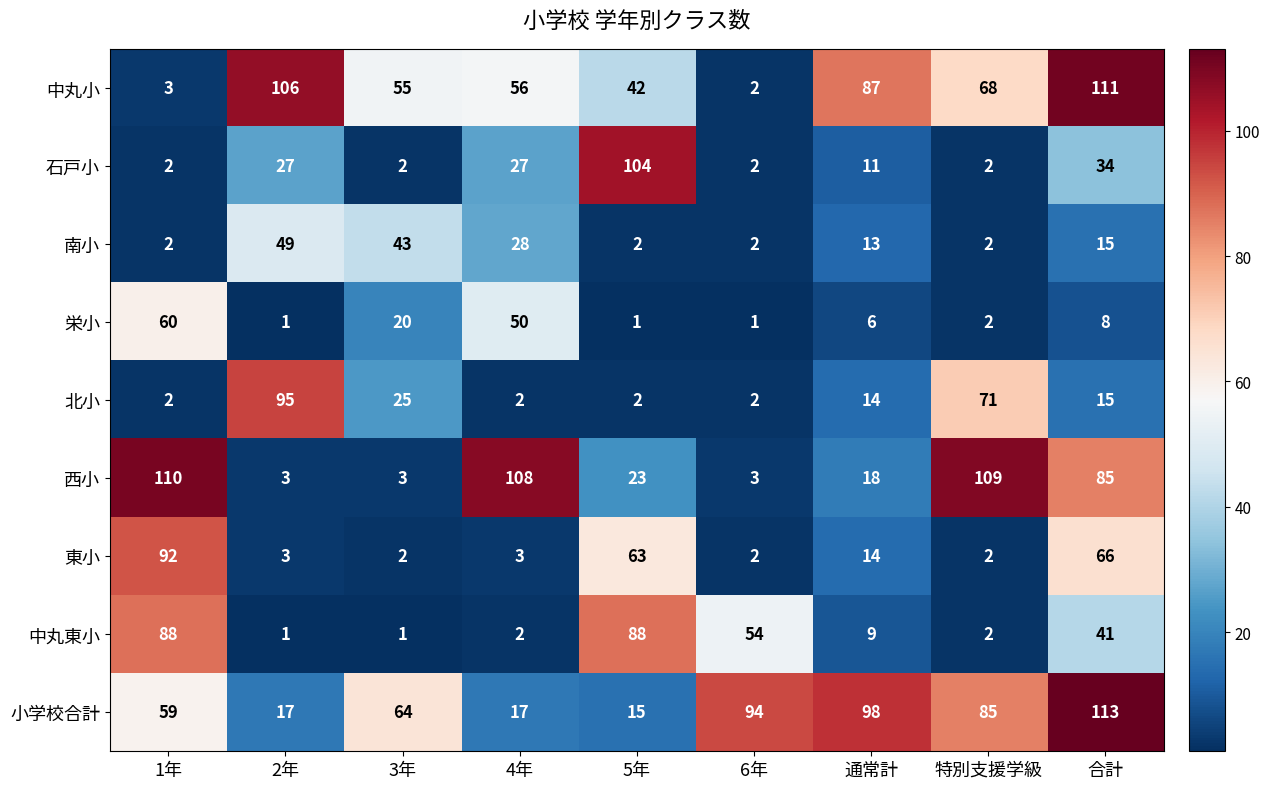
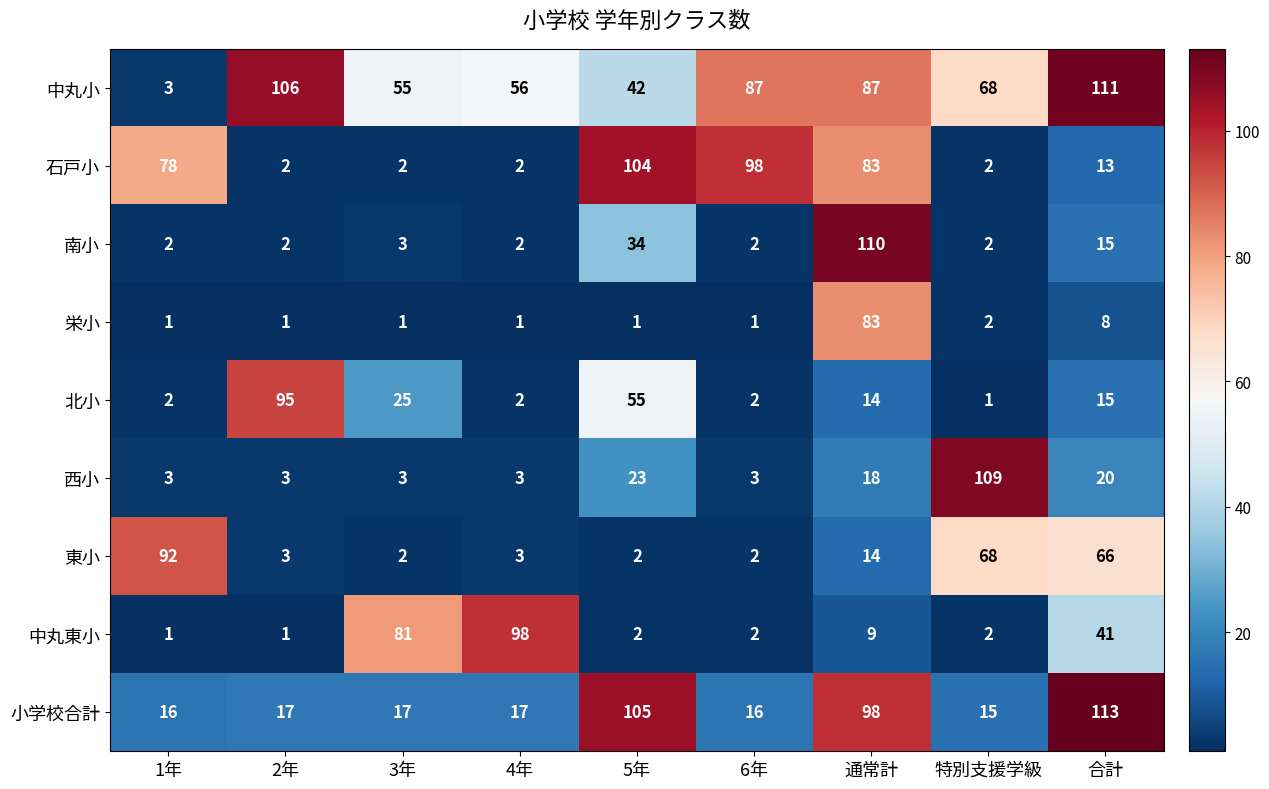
  {
    "中丸小": {
      "1年": 3,
      "2年": 106,
      "3年": 55,
      "4年": 56,
      "5年": 42,
-     "6年": 2,
+     "6年": 87,
      "通常計": 87,
      "特別支援学級": 68,
      "合計": 111
    },
    "石戸小": {
-     "1年": 2,
-     "2年": 27,
+     "1年": 78,
+     "2年": 2,
      "3年": 2,
-     "4年": 27,
+     "4年": 2,
      "5年": 104,
-     "6年": 2,
-     "通常計": 11,
+     "6年": 98,
+     "通常計": 83,
      "特別支援学級": 2,
-     "合計": 34
+     "合計": 13
    },
    "南小": {
      "1年": 2,
-     "2年": 49,
-     "3年": 43,
-     "4年": 28,
-     "5年": 2,
+     "2年": 2,
+     "3年": 3,
+     "4年": 2,
+     "5年": 34,
      "6年": 2,
-     "通常計": 13,
+     "通常計": 110,
      "特別支援学級": 2,
      "合計": 15
    },
    "栄小": {
-     "1年": 60,
+     "1年": 1,
      "2年": 1,
-     "3年": 20,
-     "4年": 50,
+     "3年": 1,
+     "4年": 1,
      "5年": 1,
      "6年": 1,
-     "通常計": 6,
+     "通常計": 83,
      "特別支援学級": 2,
      "合計": 8
    },
    "北小": {
      "1年": 2,
      "2年": 95,
      "3年": 25,
      "4年": 2,
-     "5年": 2,
+     "5年": 55,
      "6年": 2,
      "通常計": 14,
-     "特別支援学級": 71,
+     "特別支援学級": 1,
      "合計": 15
    },
    "西小": {
-     "1年": 110,
+     "1年": 3,
      "2年": 3,
      "3年": 3,
-     "4年": 108,
+     "4年": 3,
      "5年": 23,
      "6年": 3,
      "通常計": 18,
      "特別支援学級": 109,
-     "合計": 85
+     "合計": 20
    },
    "東小": {
      "1年": 92,
      "2年": 3,
      "3年": 2,
      "4年": 3,
-     "5年": 63,
+     "5年": 2,
      "6年": 2,
      "通常計": 14,
-     "特別支援学級": 2,
+     "特別支援学級": 68,
      "合計": 66
    },
    "中丸東小": {
-     "1年": 88,
+     "1年": 1,
      "2年": 1,
-     "3年": 1,
-     "4年": 2,
-     "5年": 88,
-     "6年": 54,
+     "3年": 81,
+     "4年": 98,
+     "5年": 2,
+     "6年": 2,
      "通常計": 9,
      "特別支援学級": 2,
      "合計": 41
    },
    "小学校合計": {
-     "1年": 59,
+     "1年": 16,
      "2年": 17,
-     "3年": 64,
+     "3年": 17,
      "4年": 17,
-     "5年": 15,
-     "6年": 94,
+     "5年": 105,
+     "6年": 16,
      "通常計": 98,
-     "特別支援学級": 85,
+     "特別支援学級": 15,
      "合計": 113
    }
  }
